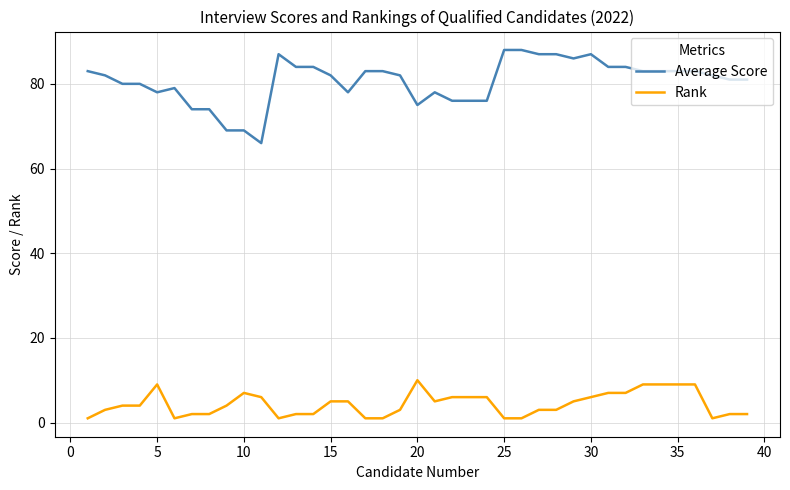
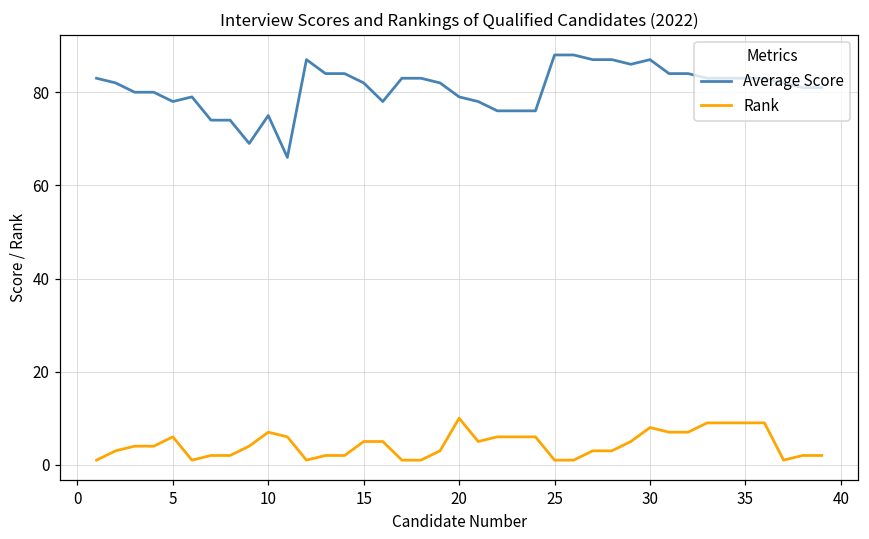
  {
    "Average Score": {
      "5": 78,
-     "10": 69,
+     "10": 75,
      "15": 82,
-     "20": 75,
+     "20": 79,
      "25": 88,
      "30": 87
    },
    "Rank": {
-     "5": 9,
+     "5": 6,
      "10": 7,
      "15": 5,
      "20": 10,
      "25": 1,
-     "30": 6,
+     "30": 8,
      "35": 9
    }
  }
